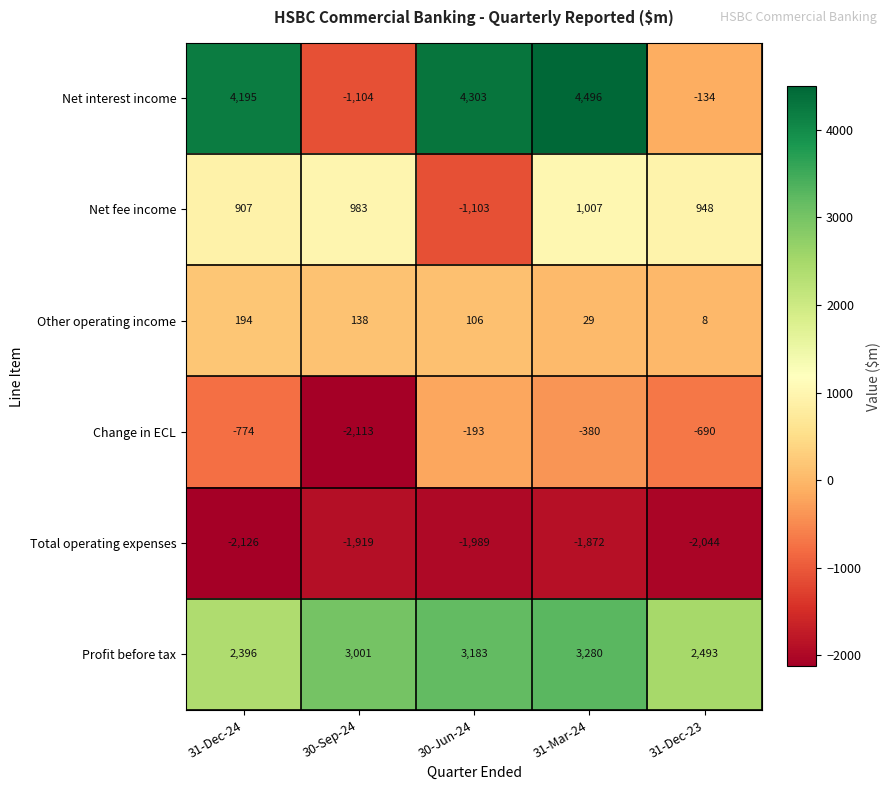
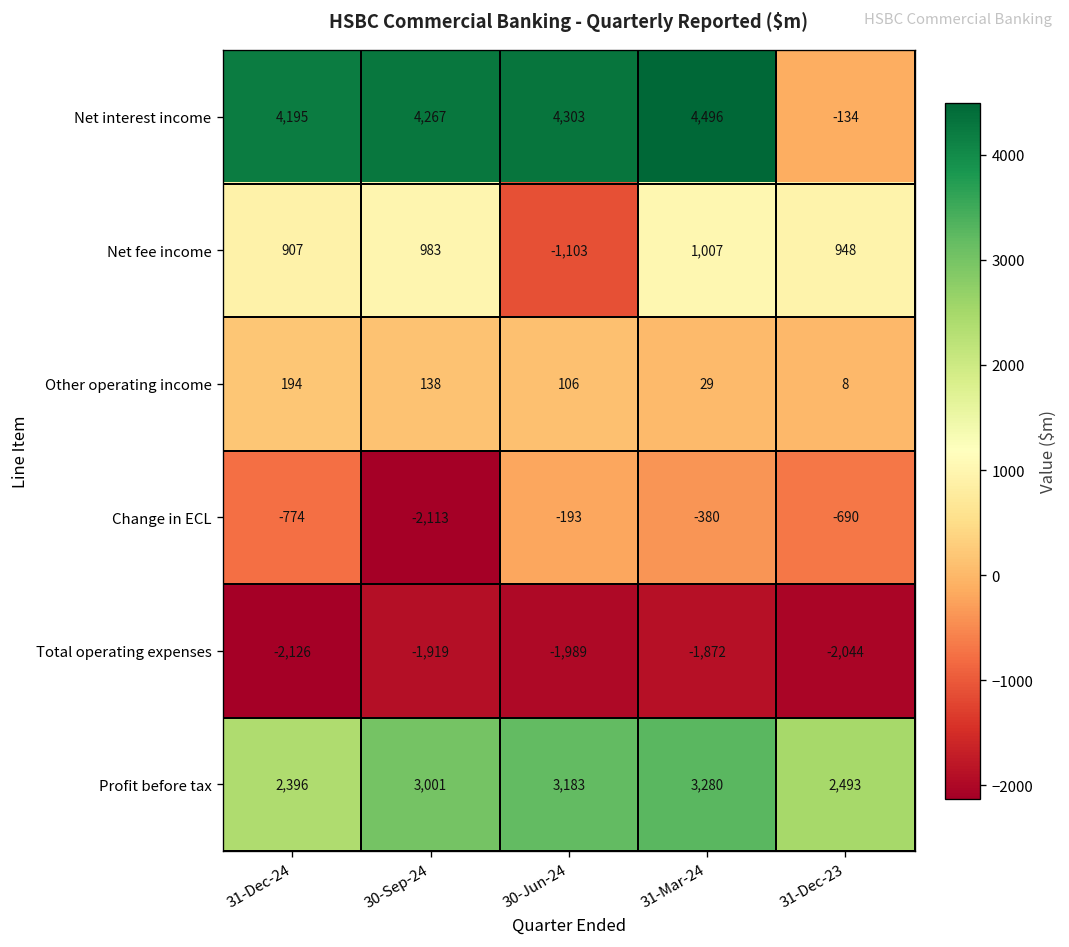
  {
    "Net interest income": {
      "31-Dec-24": "4,195",
-     "30-Sep-24": "-1,104",
+     "30-Sep-24": "4,267",
      "30-Jun-24": "4,303",
      "31-Mar-24": "4,496",
      "31-Dec-23": "-134"
    },
    "Net fee income": {
      "31-Dec-24": "907",
      "30-Sep-24": "983",
      "30-Jun-24": "-1,103",
      "31-Mar-24": "1,007",
      "31-Dec-23": "948"
    },
    "Other operating income": {
      "31-Dec-24": "194",
      "30-Sep-24": "138",
      "30-Jun-24": "106",
      "31-Mar-24": "29",
      "31-Dec-23": "8"
    },
    "Change in ECL": {
      "31-Dec-24": "-774",
      "30-Sep-24": "-2,113",
      "30-Jun-24": "-193",
      "31-Mar-24": "-380",
      "31-Dec-23": "-690"
    },
    "Total operating expenses": {
      "31-Dec-24": "-2,126",
      "30-Sep-24": "-1,919",
      "30-Jun-24": "-1,989",
      "31-Mar-24": "-1,872",
      "31-Dec-23": "-2,044"
    },
    "Profit before tax": {
      "31-Dec-24": "2,396",
      "30-Sep-24": "3,001",
      "30-Jun-24": "3,183",
      "31-Mar-24": "3,280",
      "31-Dec-23": "2,493"
    }
  }
